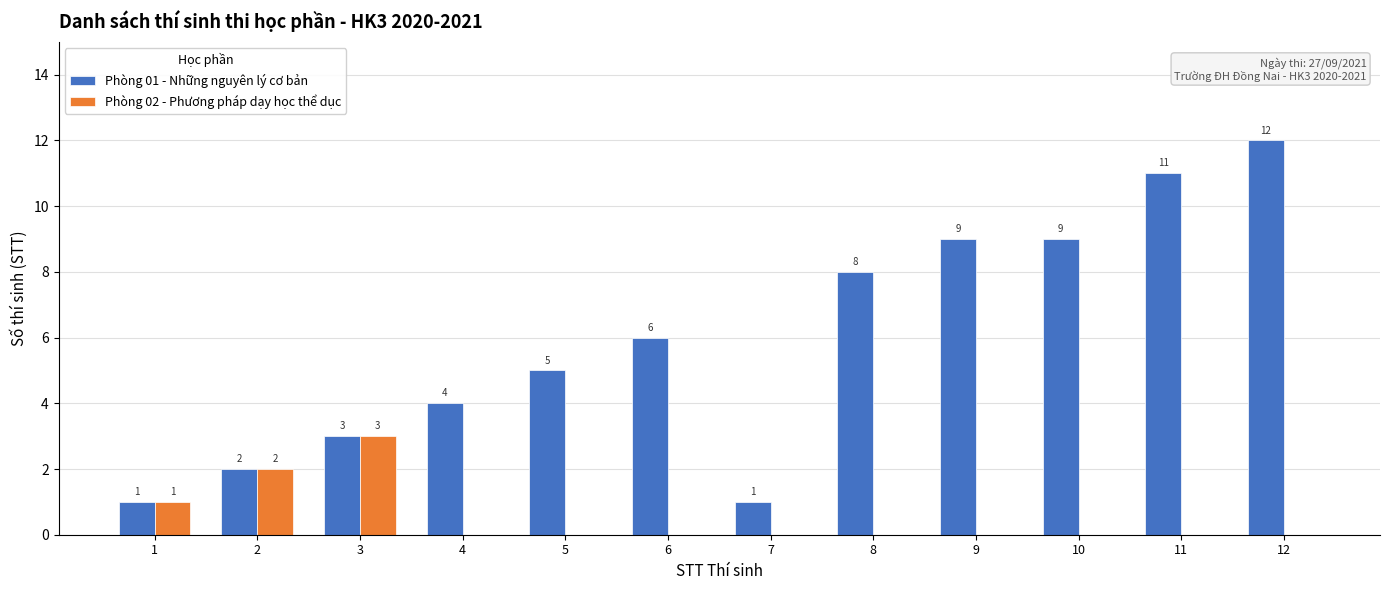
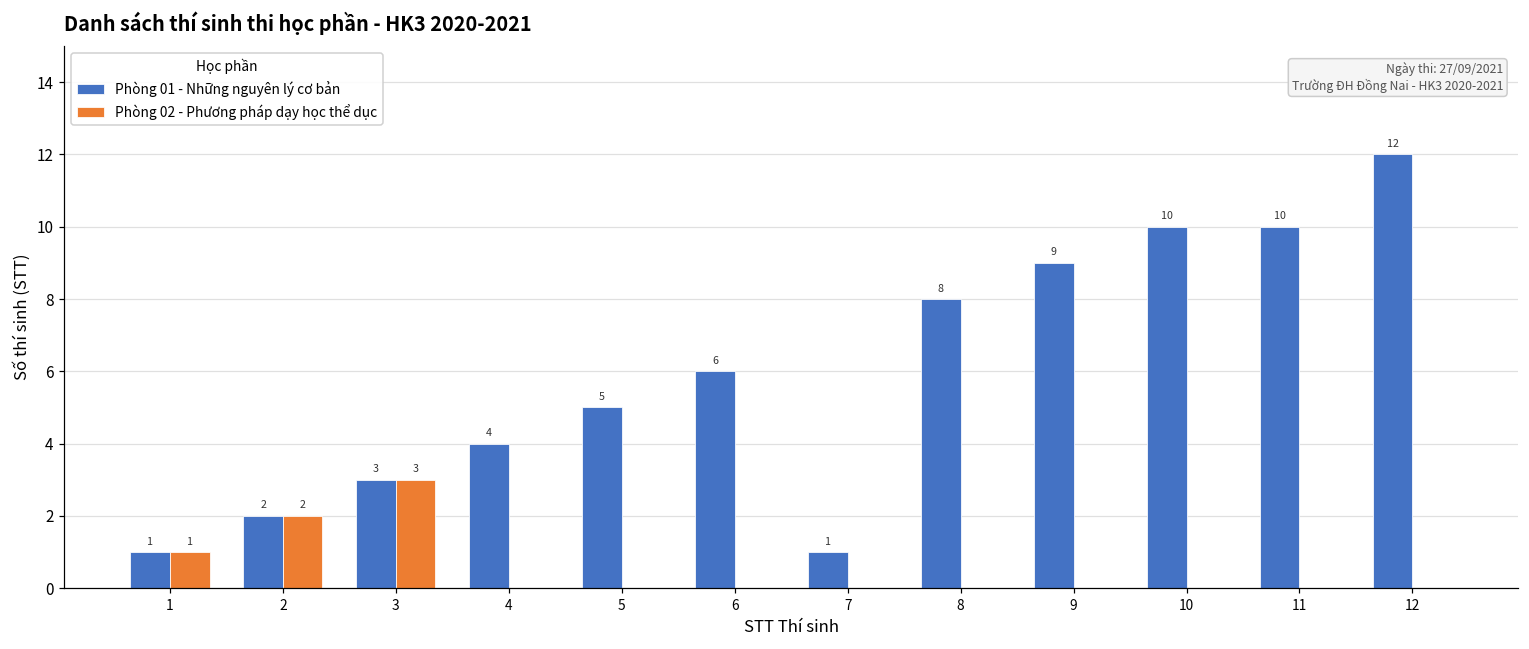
  {
    "Phòng 01 - Những nguyên lý cơ bản": {
      "1": 1,
      "2": 2,
      "3": 3,
      "4": 4,
      "5": 5,
      "6": 6,
      "7": 1,
      "8": 8,
      "9": 9,
-     "10": 9,
-     "11": 11,
+     "10": 10,
+     "11": 10,
      "12": 12
    },
    "Phòng 02 - Phương pháp dạy học thể dục": {
      "1": 1,
      "2": 2,
      "3": 3
    }
  }
